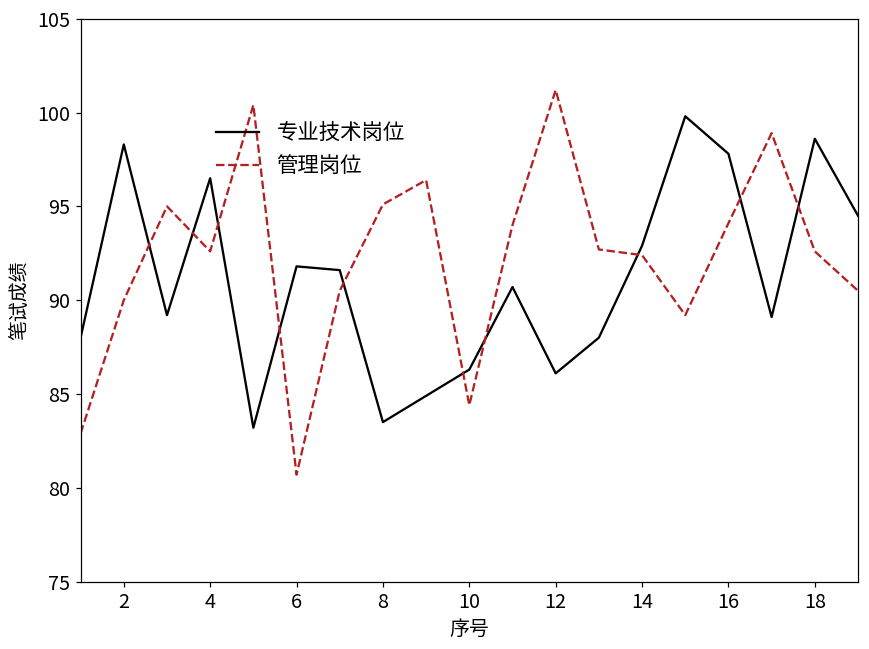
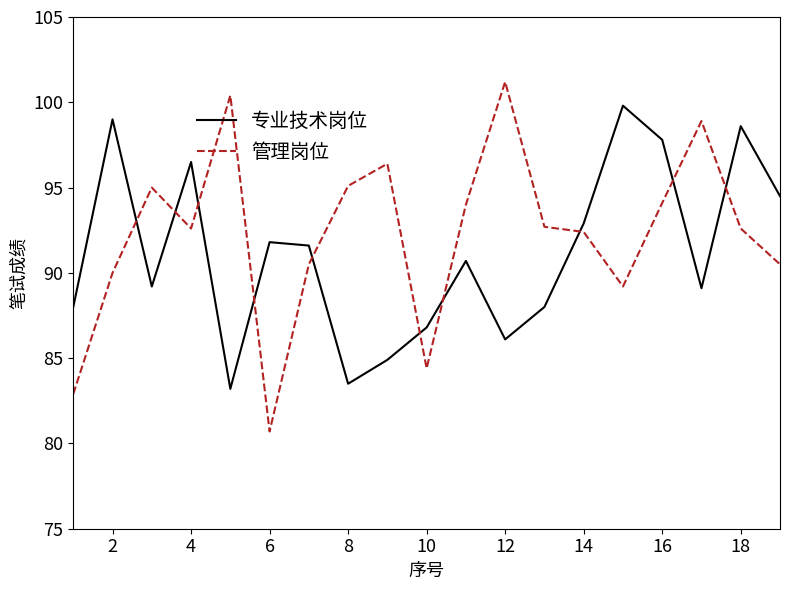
  {
    "专业技术岗位": {
-     "2": 98.3,
+     "2": 99.0,
      "4": 96.5,
      "6": 91.8,
      "8": 83.5,
-     "10": 86.3,
+     "10": 86.8,
      "12": 86.1,
      "14": 92.9,
      "16": 97.8,
      "18": 98.6
    },
    "管理岗位": {
      "2": 90.0,
      "4": 92.6,
      "6": 80.7,
      "8": 95.1,
      "10": 84.4,
      "12": 101.2,
      "14": 92.4,
      "16": 94.1,
      "18": 92.6
    }
  }
